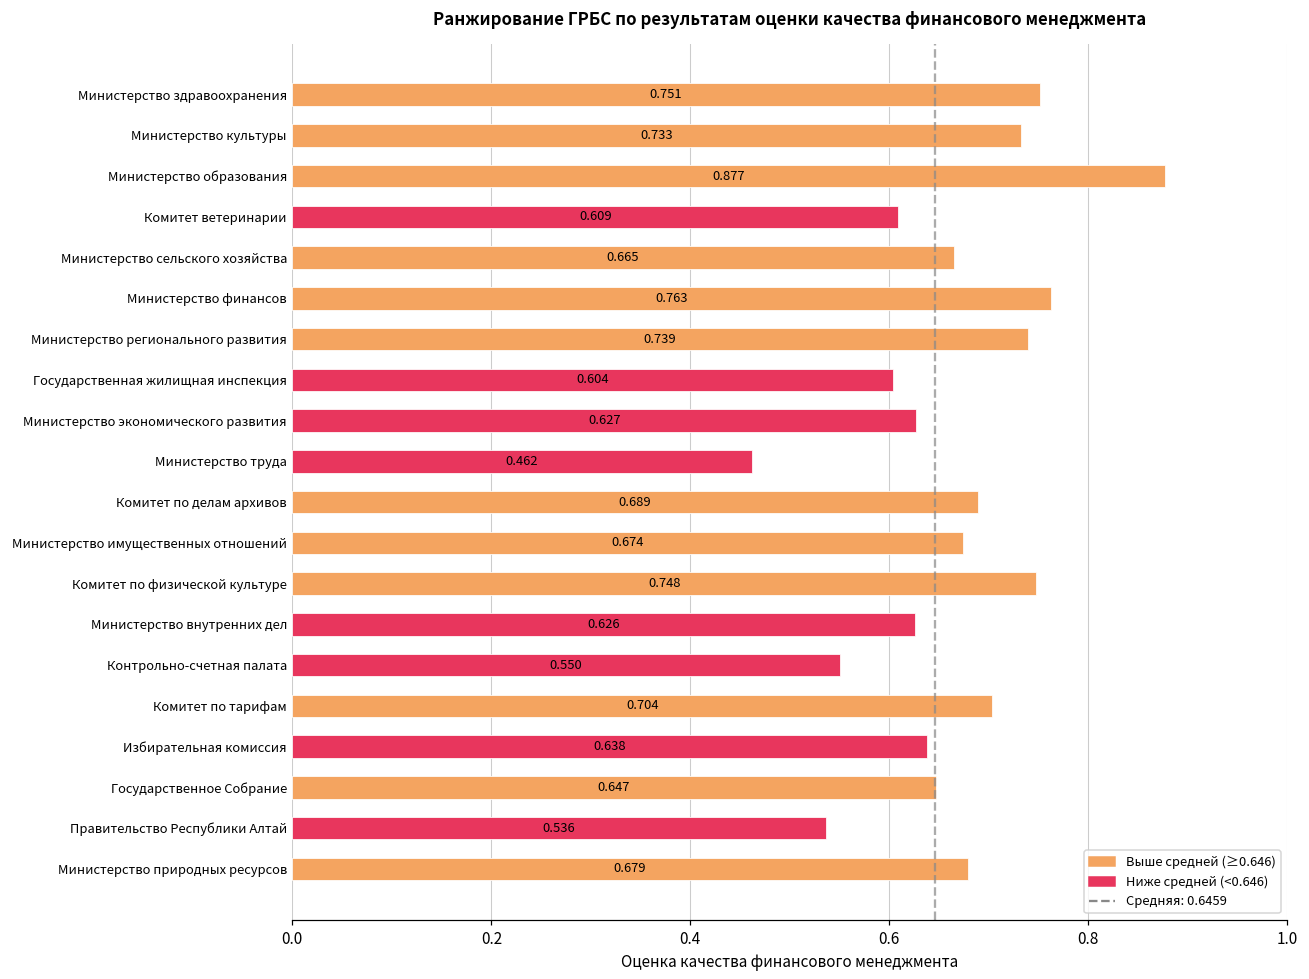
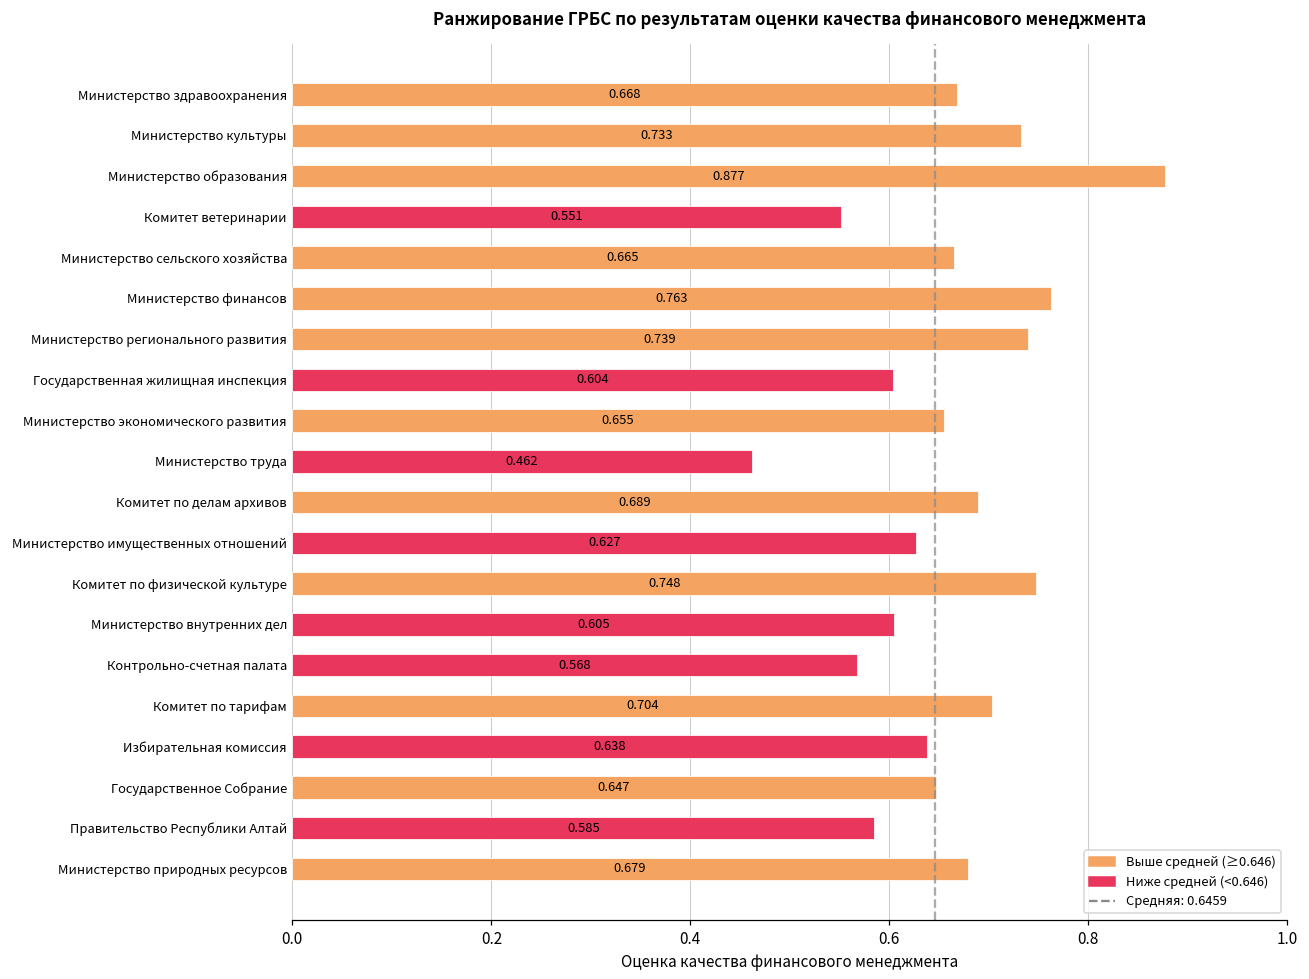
  {
-   "Министерство здравоохранения": 0.751,
+   "Министерство здравоохранения": 0.668,
    "Министерство культуры": 0.733,
    "Министерство образования": 0.877,
-   "Комитет ветеринарии": 0.609,
+   "Комитет ветеринарии": 0.551,
    "Министерство сельского хозяйства": 0.665,
    "Министерство финансов": 0.763,
    "Министерство регионального развития": 0.739,
    "Государственная жилищная инспекция": 0.604,
-   "Министерство экономического развития": 0.627,
+   "Министерство экономического развития": 0.655,
    "Министерство труда": 0.462,
    "Комитет по делам архивов": 0.689,
-   "Министерство имущественных отношений": 0.674,
+   "Министерство имущественных отношений": 0.627,
    "Комитет по физической культуре": 0.748,
-   "Министерство внутренних дел": 0.626,
-   "Контрольно-счетная палата": 0.550,
+   "Министерство внутренних дел": 0.605,
+   "Контрольно-счетная палата": 0.568,
    "Комитет по тарифам": 0.704,
    "Избирательная комиссия": 0.638,
    "Государственное Собрание": 0.647,
-   "Правительство Республики Алтай": 0.536,
+   "Правительство Республики Алтай": 0.585,
    "Министерство природных ресурсов": 0.679
  }
